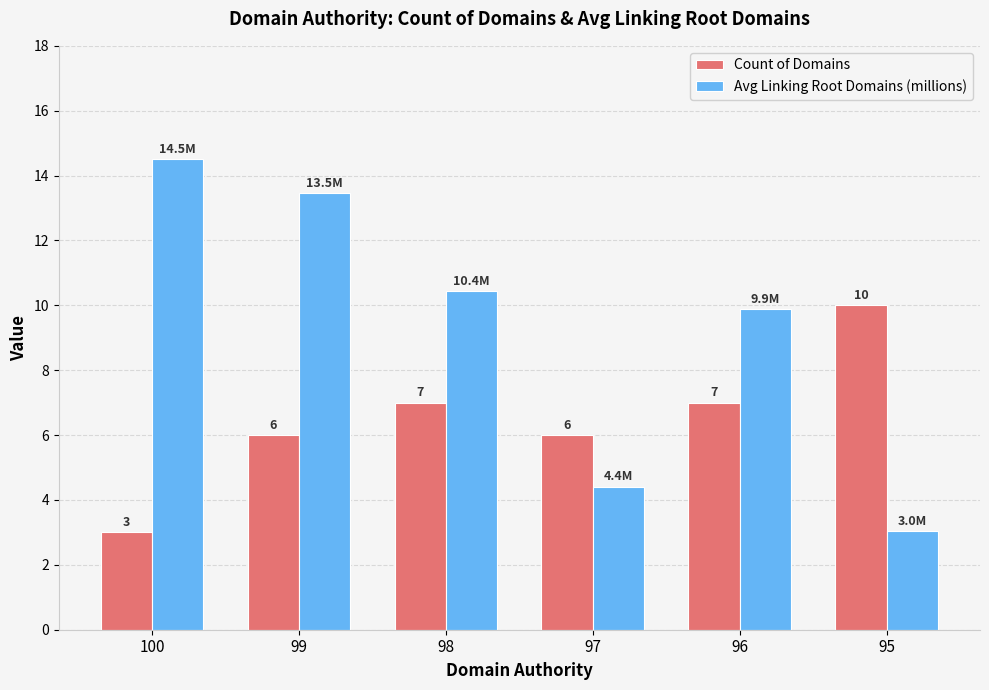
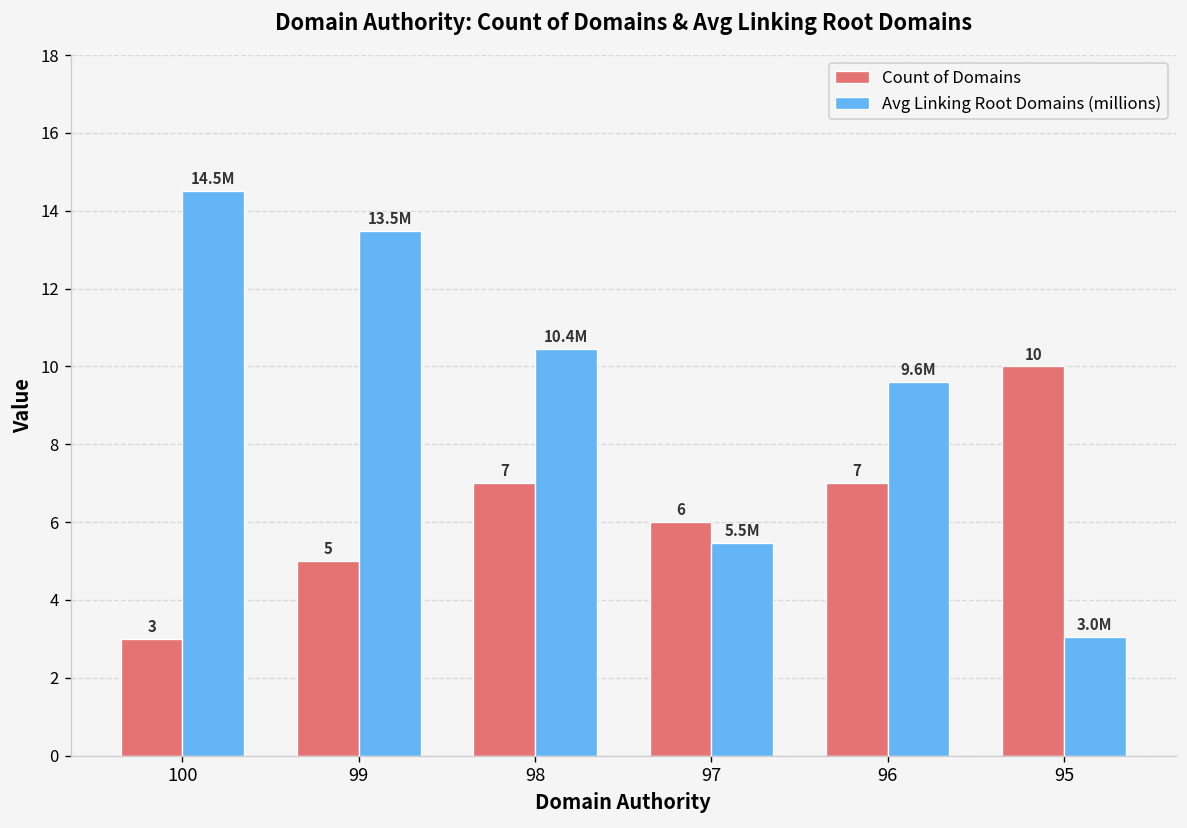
  {
    "Count of Domains": {
      "100": "3",
-     "99": "6",
+     "99": "5",
      "98": "7",
      "97": "6",
      "96": "7",
      "95": "10"
    },
    "Avg Linking Root Domains (millions)": {
      "100": "14.5M",
      "99": "13.5M",
      "98": "10.4M",
-     "97": "4.4M",
-     "96": "9.9M",
+     "97": "5.5M",
+     "96": "9.6M",
      "95": "3.0M"
    }
  }
